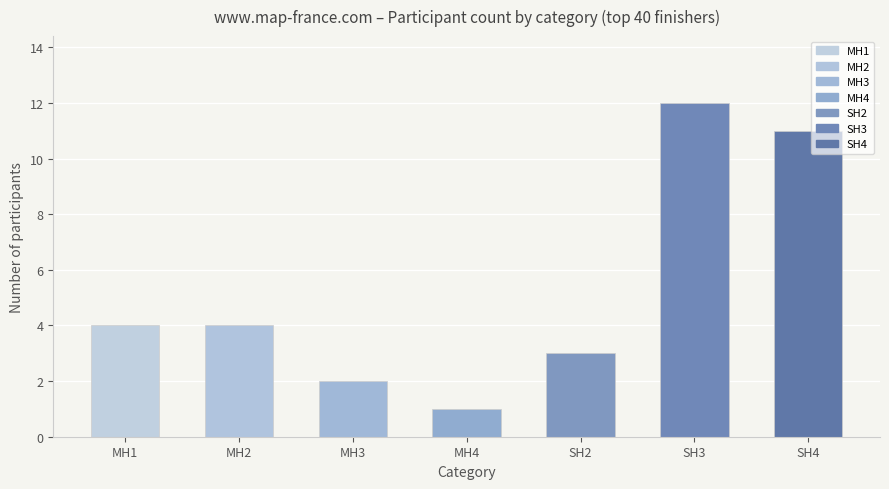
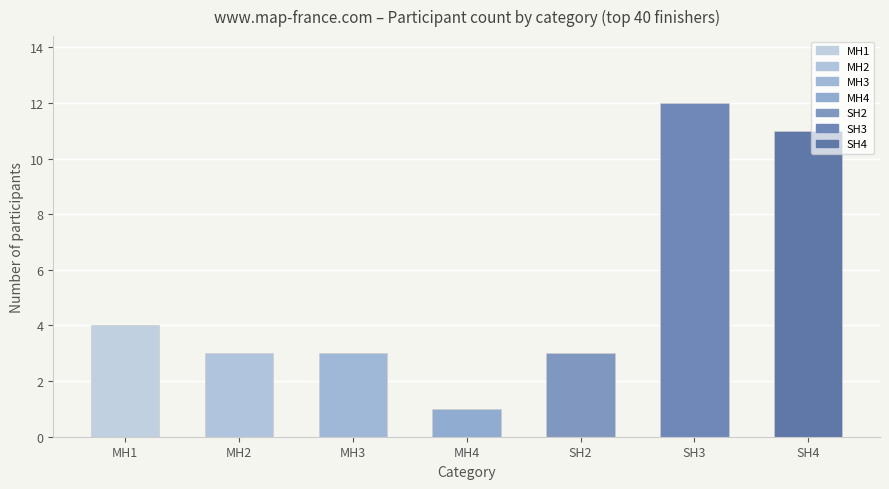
  {
    "MH1": 4,
-   "MH2": 4,
-   "MH3": 2,
+   "MH2": 3,
+   "MH3": 3,
    "MH4": 1,
    "SH2": 3,
    "SH3": 12,
    "SH4": 11
  }
